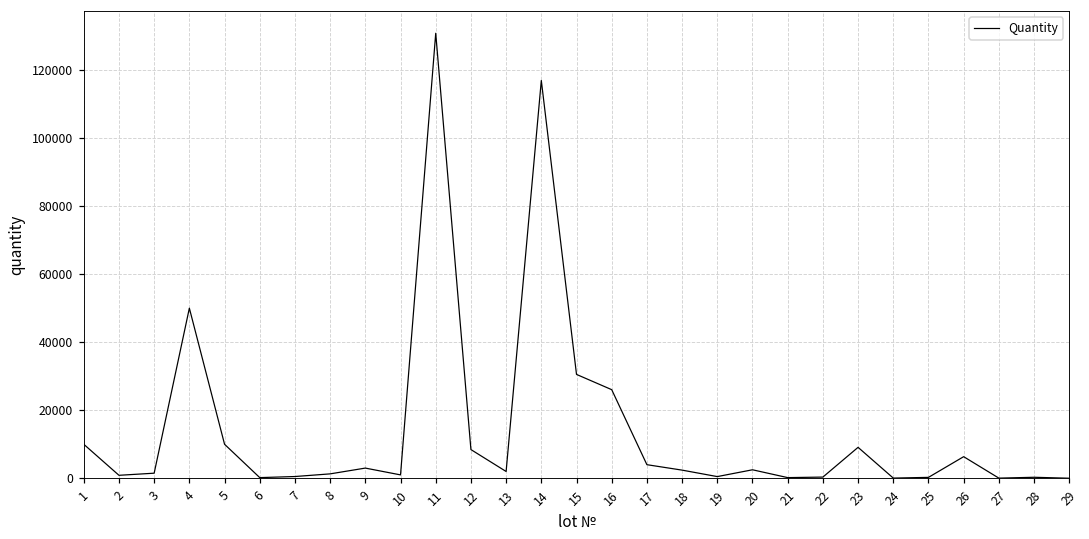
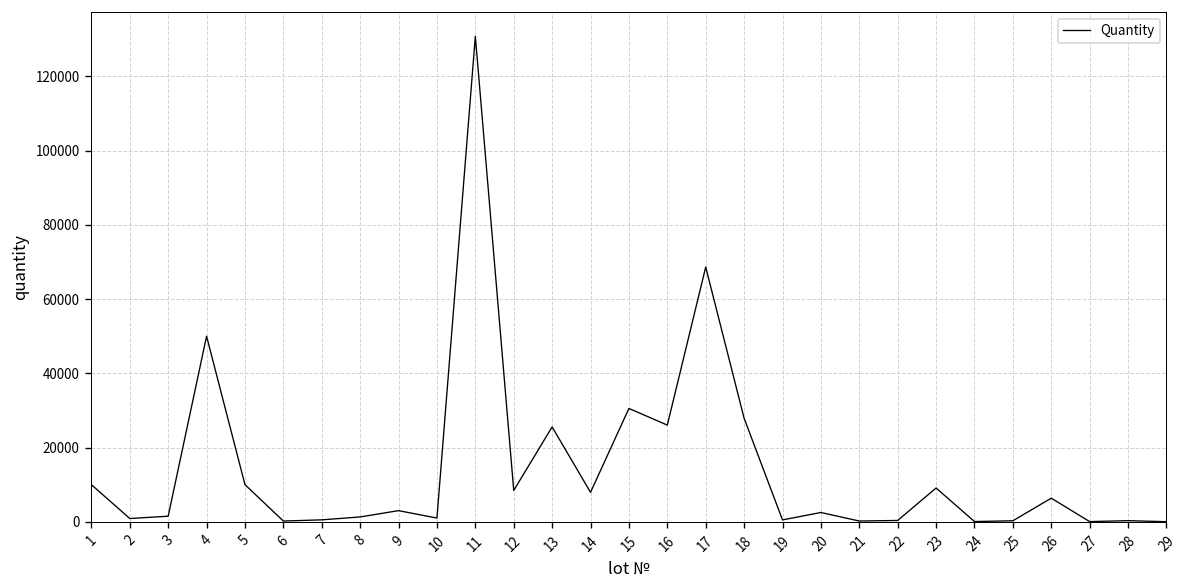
  {
    "1": 10000,
    "2": 1000,
    "3": 2000,
    "4": 50000,
    "5": 10000,
    "6": 0,
    "7": 1000,
    "8": 1000,
    "9": 3000,
    "10": 1000,
    "11": 131000,
    "12": 8000,
-   "13": 2000,
-   "14": 117000,
+   "13": 26000,
+   "14": 8000,
    "15": 31000,
    "16": 26000,
-   "17": 4000,
-   "18": 2000,
+   "17": 69000,
+   "18": 28000,
    "19": 1000,
    "20": 3000,
    "21": 0,
    "22": 0,
    "23": 9000,
    "24": 0,
    "25": 0,
    "26": 6000,
    "27": 0,
    "28": 0,
    "29": 0
  }
